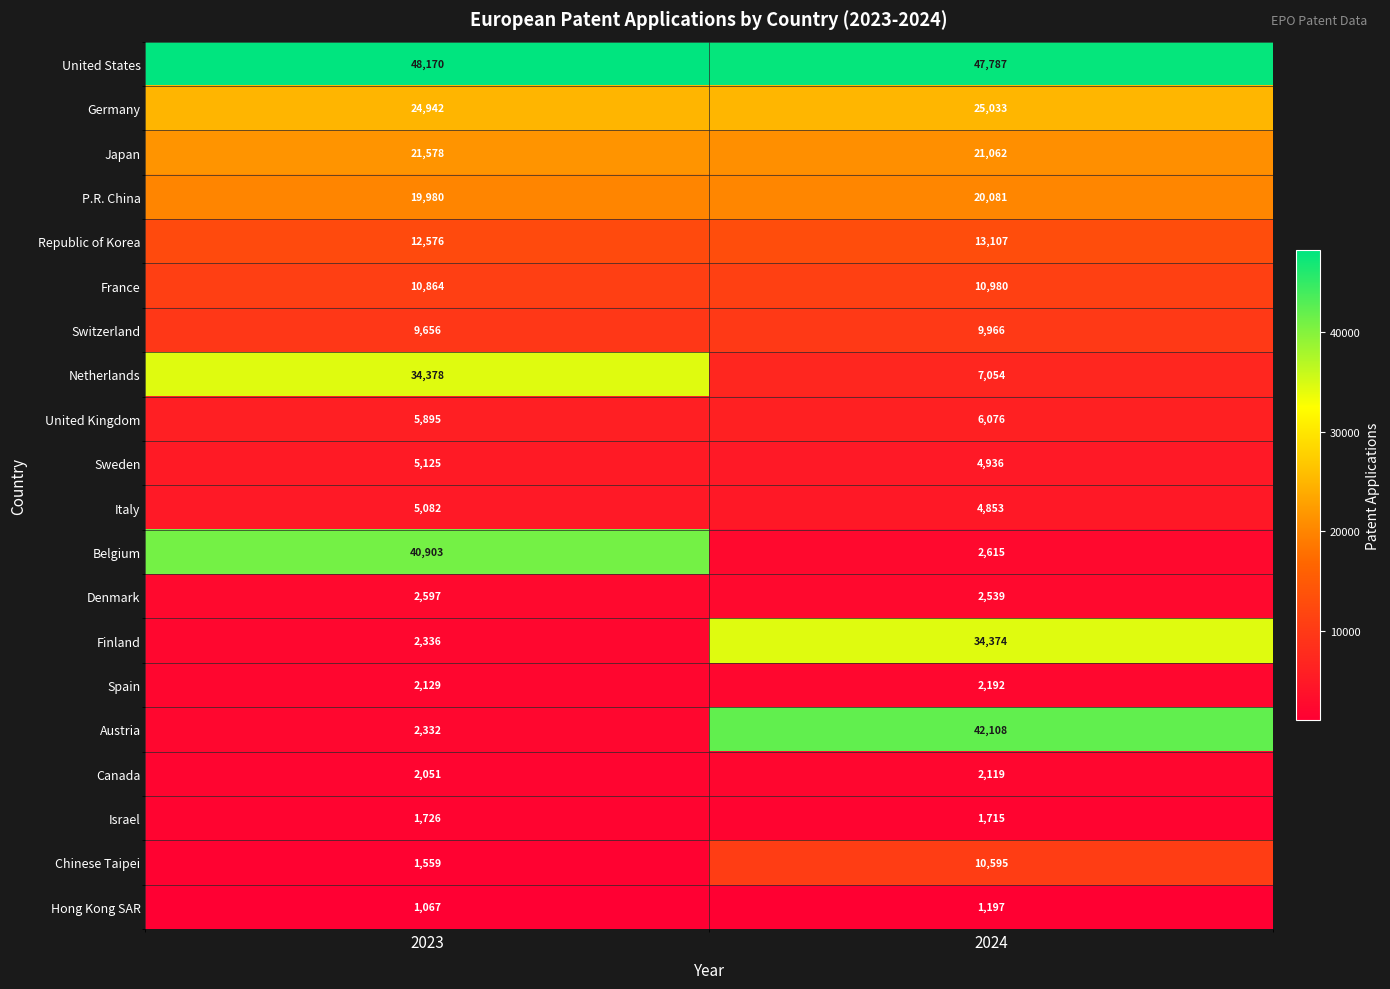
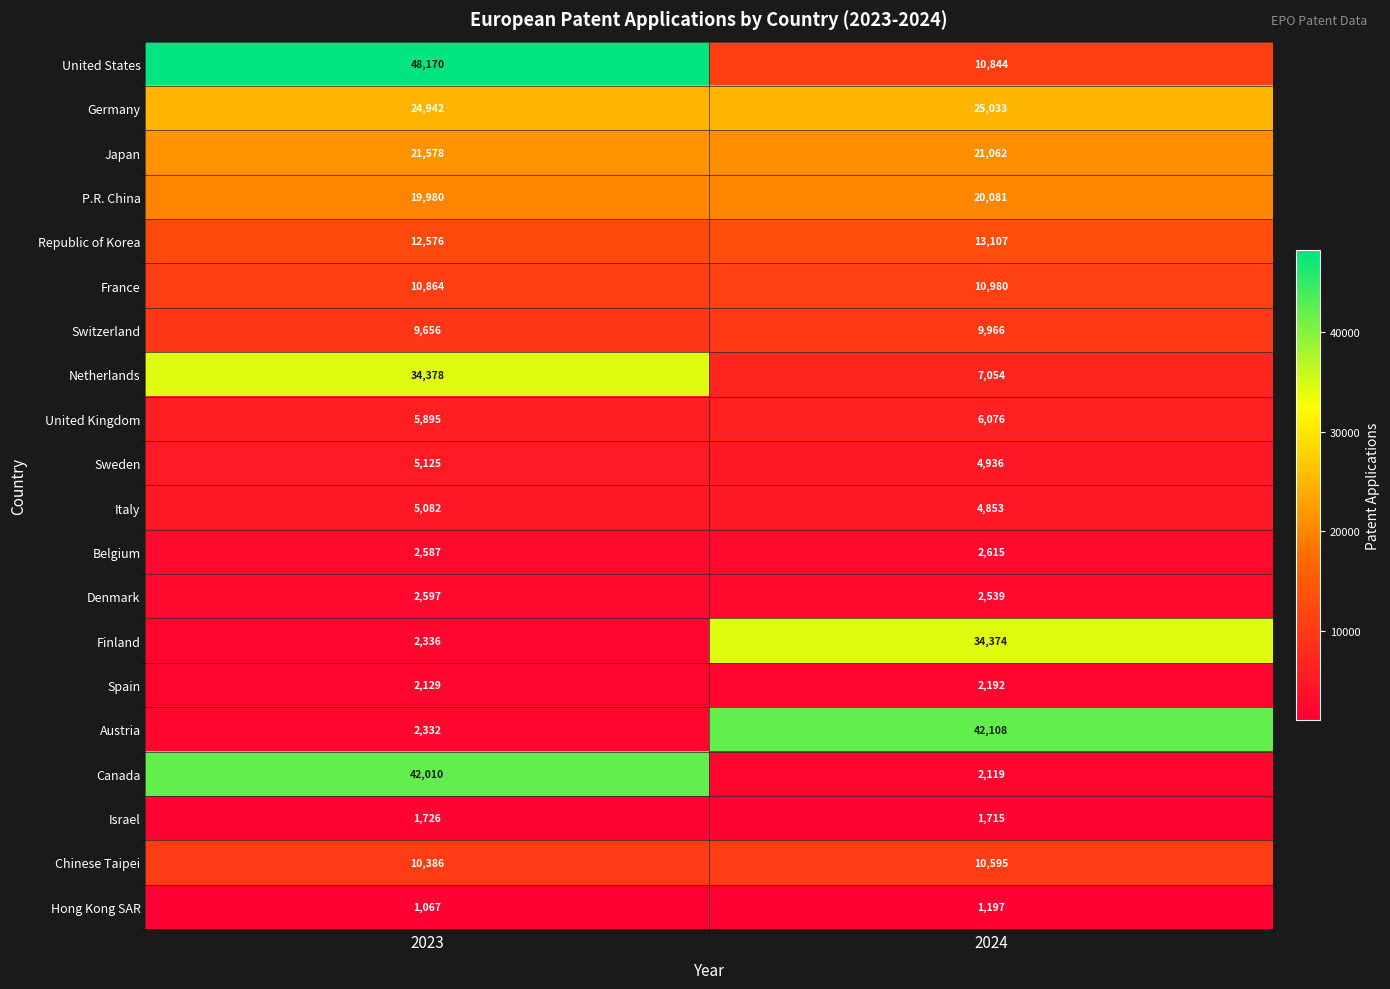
  {
    "United States": {
      "2023": "48,170",
-     "2024": "47,787"
+     "2024": "10,844"
    },
    "Germany": {
      "2023": "24,942",
      "2024": "25,033"
    },
    "Japan": {
      "2023": "21,578",
      "2024": "21,062"
    },
    "P.R. China": {
      "2023": "19,980",
      "2024": "20,081"
    },
    "Republic of Korea": {
      "2023": "12,576",
      "2024": "13,107"
    },
    "France": {
      "2023": "10,864",
      "2024": "10,980"
    },
    "Switzerland": {
      "2023": "9,656",
      "2024": "9,966"
    },
    "Netherlands": {
      "2023": "34,378",
      "2024": "7,054"
    },
    "United Kingdom": {
      "2023": "5,895",
      "2024": "6,076"
    },
    "Sweden": {
      "2023": "5,125",
      "2024": "4,936"
    },
    "Italy": {
      "2023": "5,082",
      "2024": "4,853"
    },
    "Belgium": {
-     "2023": "40,903",
+     "2023": "2,587",
      "2024": "2,615"
    },
    "Denmark": {
      "2023": "2,597",
      "2024": "2,539"
    },
    "Finland": {
      "2023": "2,336",
      "2024": "34,374"
    },
    "Spain": {
      "2023": "2,129",
      "2024": "2,192"
    },
    "Austria": {
      "2023": "2,332",
      "2024": "42,108"
    },
    "Canada": {
-     "2023": "2,051",
+     "2023": "42,010",
      "2024": "2,119"
    },
    "Israel": {
      "2023": "1,726",
      "2024": "1,715"
    },
    "Chinese Taipei": {
-     "2023": "1,559",
+     "2023": "10,386",
      "2024": "10,595"
    },
    "Hong Kong SAR": {
      "2023": "1,067",
      "2024": "1,197"
    }
  }
